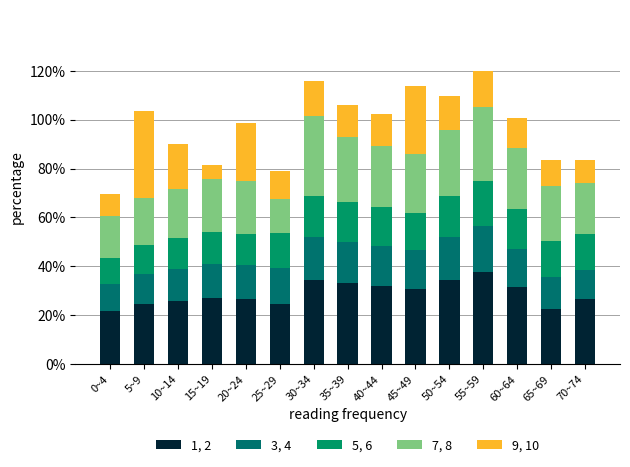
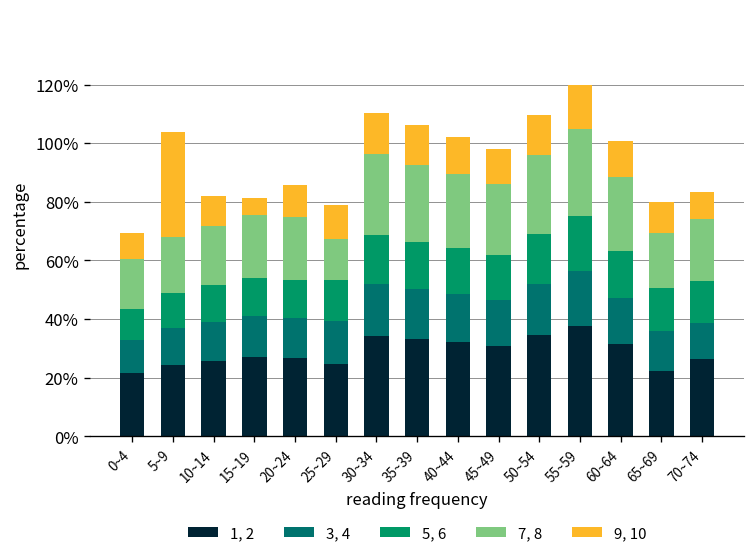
  {
    "1, 2": {
      "0~4": "22%",
      "5~9": "24%",
      "10~14": "26%",
      "15~19": "27%",
      "20~24": "27%",
      "25~29": "25%",
      "30~34": "34%",
      "35~39": "33%",
      "40~44": "32%",
      "45~49": "31%",
      "50~54": "34%",
      "55~59": "38%",
      "60~64": "32%",
      "65~69": "22%",
      "70~74": "27%"
    },
    "7, 8": {
      "0~4": "17%",
      "5~9": "19%",
      "10~14": "20%",
      "15~19": "22%",
      "20~24": "21%",
      "25~29": "14%",
-     "30~34": "33%",
+     "30~34": "28%",
      "35~39": "26%",
      "40~44": "25%",
      "45~49": "24%",
      "50~54": "27%",
      "55~59": "30%",
      "60~64": "25%",
-     "65~69": "22%",
+     "65~69": "19%",
      "70~74": "21%"
    },
    "9, 10": {
      "0~4": "9%",
      "5~9": "36%",
-     "10~14": "18%",
+     "10~14": "10%",
      "15~19": "6%",
-     "20~24": "24%",
+     "20~24": "11%",
      "25~29": "12%",
      "30~34": "14%",
      "35~39": "13%",
      "40~44": "13%",
-     "45~49": "28%",
+     "45~49": "12%",
      "50~54": "14%",
      "55~59": "15%",
      "60~64": "12%",
      "65~69": "11%",
      "70~74": "9%"
    }
  }
